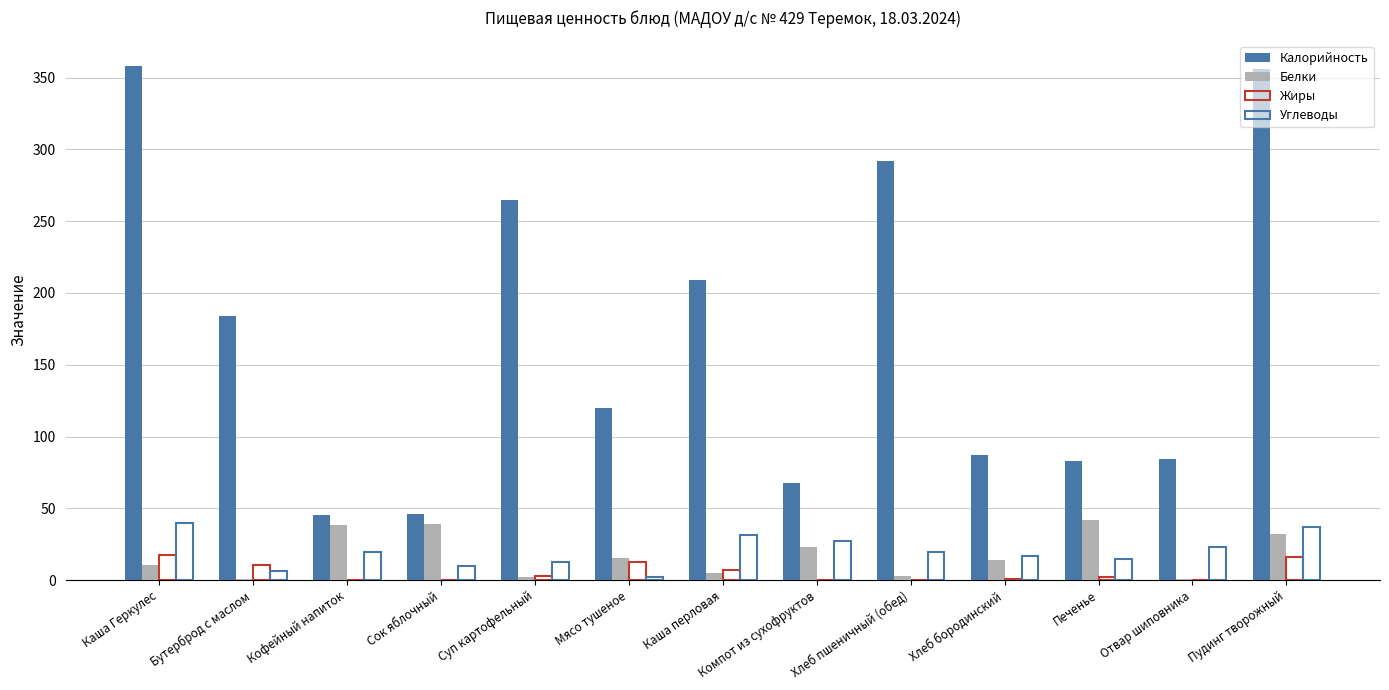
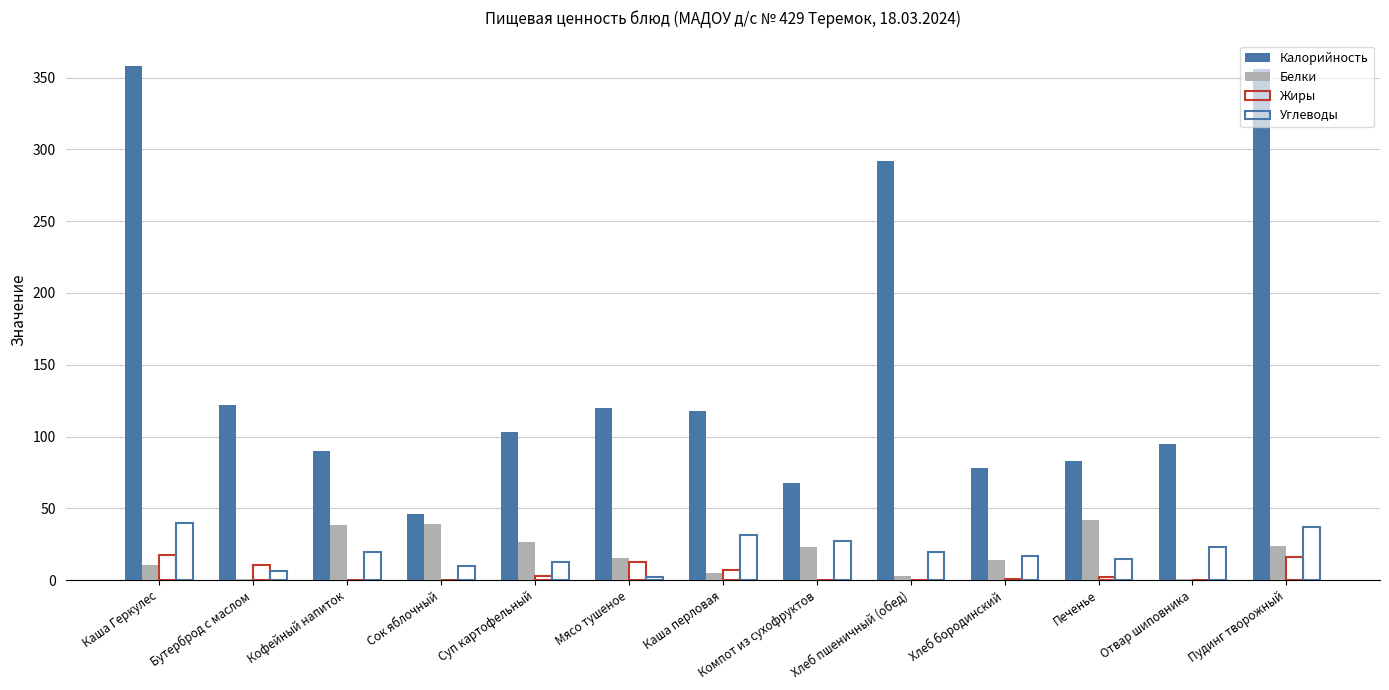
  {
    "Калорийность": {
      "Каша Геркулес": 358,
-     "Бутерброд с маслом": 184,
-     "Кофейный напиток": 45,
+     "Бутерброд с маслом": 122,
+     "Кофейный напиток": 90,
      "Сок яблочный": 46,
-     "Суп картофельный": 265,
+     "Суп картофельный": 103,
      "Мясо тушеное": 120,
-     "Каша перловая": 209,
+     "Каша перловая": 118,
      "Компот из сухофруктов": 67,
      "Хлеб пшеничный (обед)": 292,
-     "Хлеб бородинский": 87,
+     "Хлеб бородинский": 78,
      "Печенье": 83,
-     "Отвар шиповника": 85
+     "Отвар шиповника": 95
    },
    "Белки": {
      "Каша Геркулес": 11,
      "Кофейный напиток": 38,
      "Сок яблочный": 39,
-     "Суп картофельный": 2,
+     "Суп картофельный": 27,
      "Мясо тушеное": 15,
      "Каша перловая": 5,
      "Компот из сухофруктов": 23,
      "Хлеб пшеничный (обед)": 3,
      "Хлеб бородинский": 14,
      "Печенье": 42,
-     "Пудинг творожный": 32
+     "Пудинг творожный": 24
    }
  }
